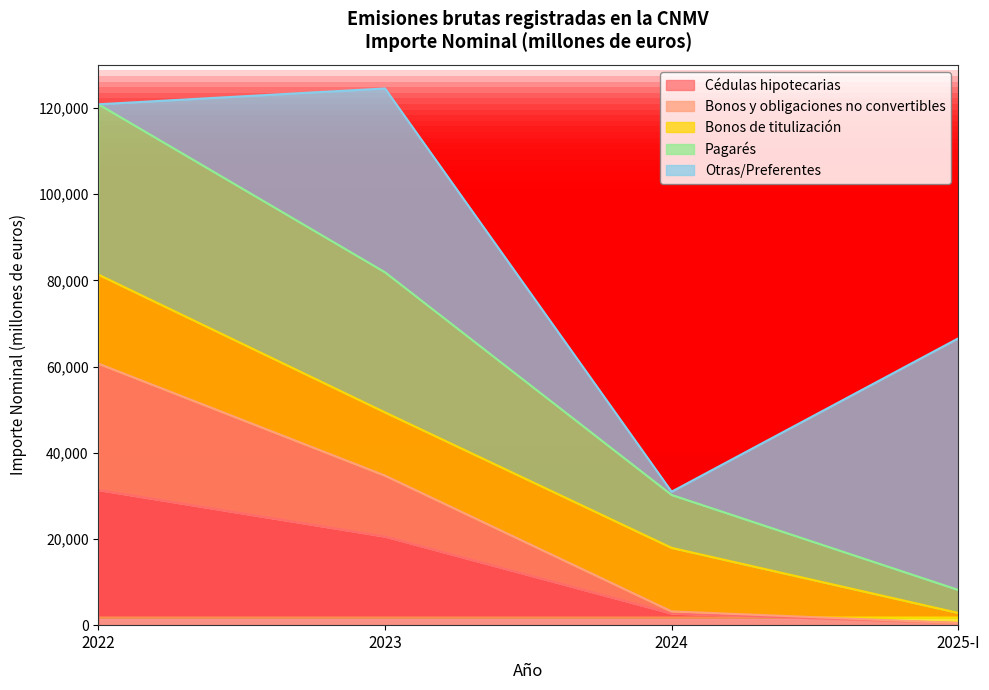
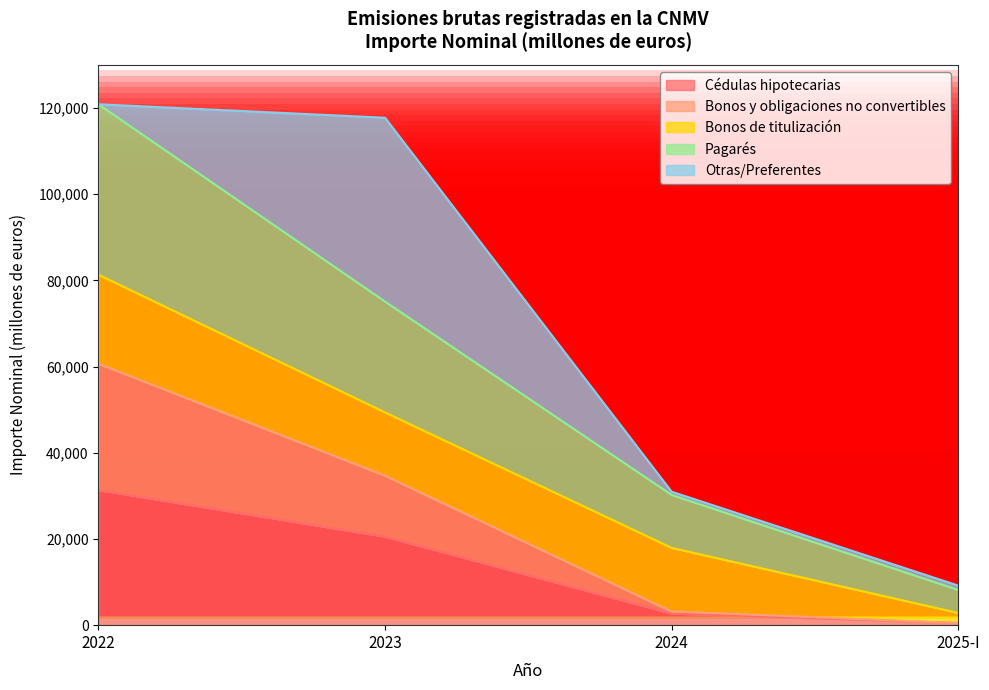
  {
    "Bonos de titulización": {
      "2022": "21,000",
      "2023": "15,000",
      "2024": "15,000",
      "2025-I": "2,000"
    },
    "Pagarés": {
-     "2023": "32,000",
+     "2023": "26,000",
      "2024": "12,000",
      "2025-I": "5,000"
    },
    "Otras/Preferentes": {
      "2023": "43,000",
      "2024": "1,000",
-     "2025-I": "58,000"
+     "2025-I": "1,000"
    }
  }
